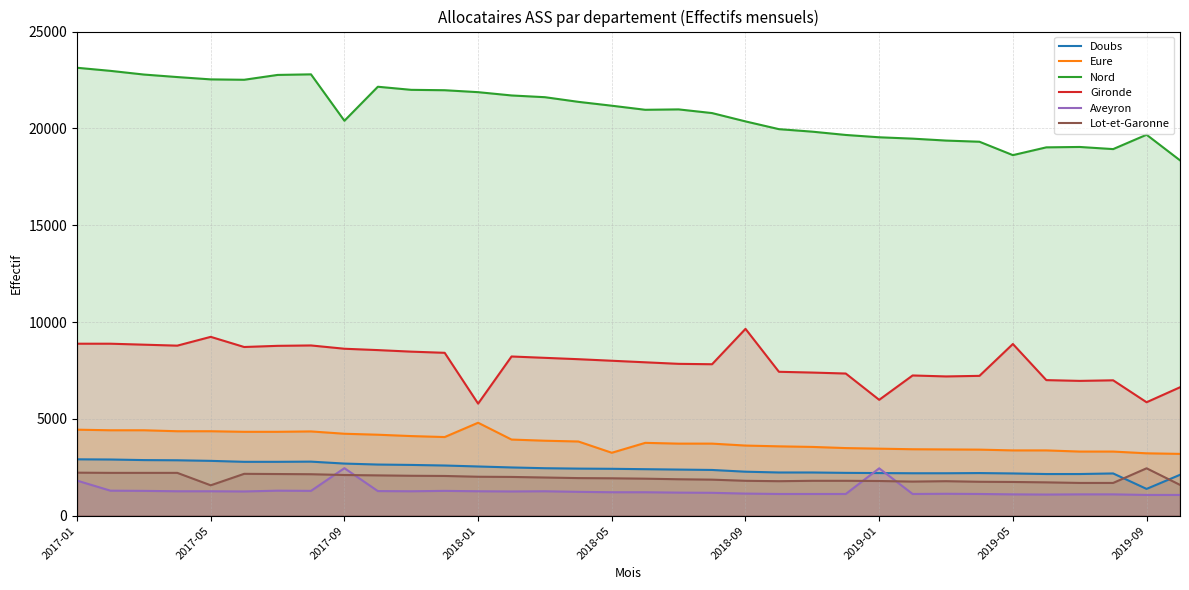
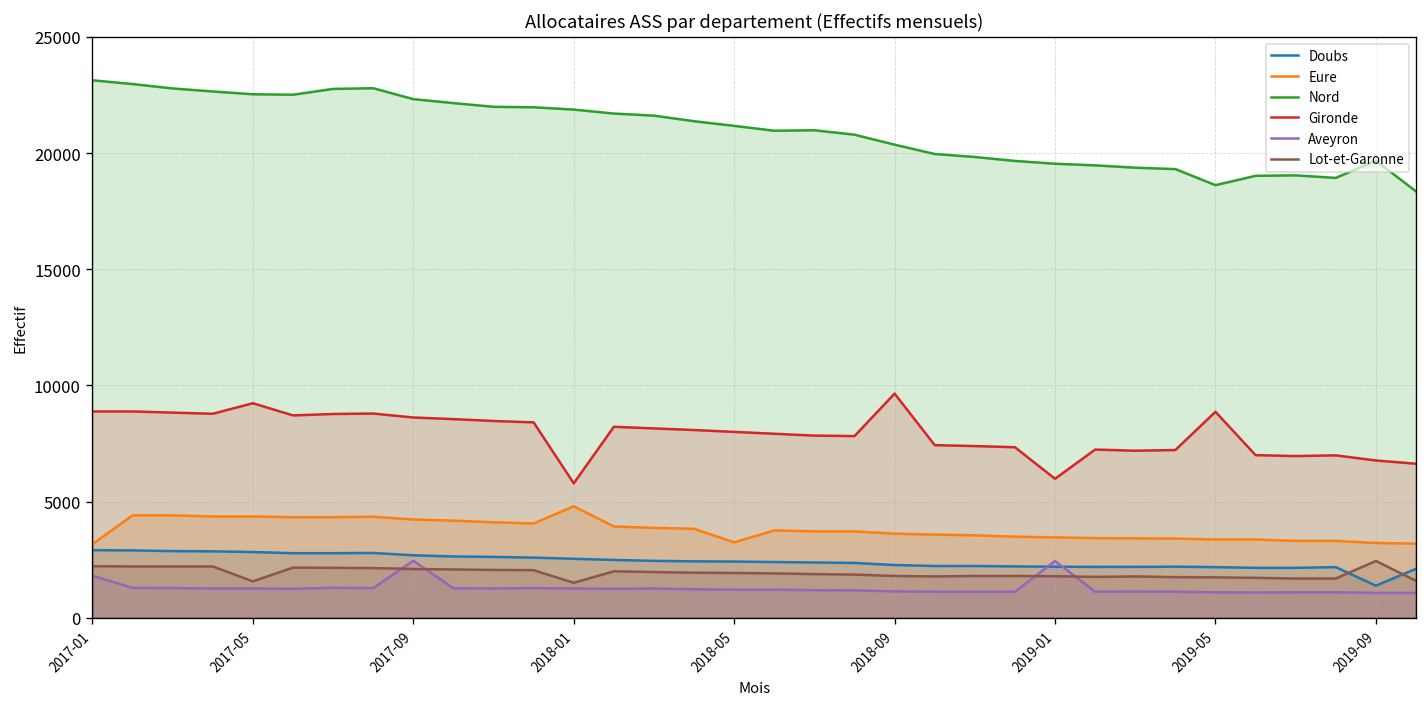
  {
    "Doubs": {
      "2017-01": 2900,
      "2017-05": 2800,
      "2017-09": 2700,
      "2018-01": 2500,
      "2018-05": 2400,
      "2018-09": 2300,
      "2019-01": 2200,
      "2019-05": 2200,
      "2019-09": 1400
    },
    "Eure": {
-     "2017-01": 4400,
+     "2017-01": 3200,
      "2017-05": 4400,
      "2017-09": 4200,
      "2018-01": 4800,
      "2018-05": 3200,
      "2018-09": 3600,
      "2019-01": 3500,
      "2019-05": 3400,
      "2019-09": 3200
    },
    "Nord": {
      "2017-01": 23100,
      "2017-05": 22500,
-     "2017-09": 20400,
+     "2017-09": 22300,
      "2018-01": 21900,
      "2018-05": 21200,
      "2018-09": 20400,
      "2019-01": 19500,
      "2019-05": 18600,
      "2019-09": 19700
    },
    "Gironde": {
      "2017-01": 8900,
      "2017-05": 9200,
      "2017-09": 8600,
      "2018-01": 5800,
      "2018-05": 8000,
      "2018-09": 9600,
      "2019-01": 6000,
      "2019-05": 8900,
-     "2019-09": 5900
+     "2019-09": 6800
    },
    "Aveyron": {
      "2017-01": 1800,
      "2017-05": 1300,
      "2017-09": 2500,
      "2018-01": 1300,
      "2018-05": 1200,
      "2018-09": 1100,
      "2019-01": 2400,
      "2019-05": 1100,
      "2019-09": 1100
    },
    "Lot-et-Garonne": {
      "2017-01": 2200,
      "2017-05": 1600,
      "2017-09": 2100,
-     "2018-01": 2000,
+     "2018-01": 1500,
      "2018-05": 1900,
      "2018-09": 1800,
      "2019-01": 1800,
      "2019-05": 1700,
      "2019-09": 2400
    }
  }
